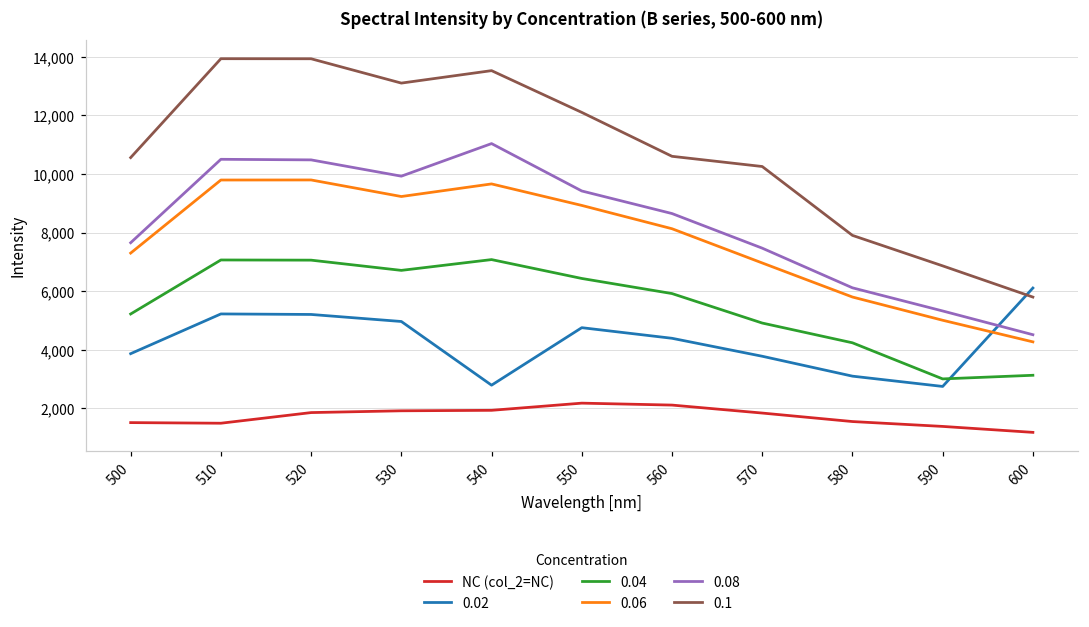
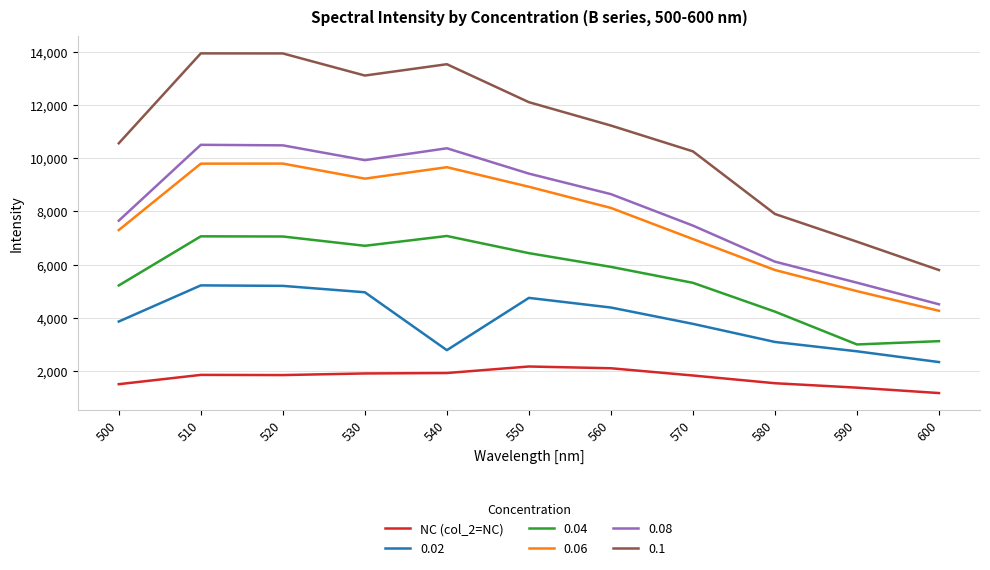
  {
    "NC (col_2=NC)": {
      "500": "1,500",
-     "510": "1,500",
+     "510": "1,900",
      "520": "1,900",
      "530": "1,900",
      "540": "1,900",
      "550": "2,200",
      "560": "2,100",
      "570": "1,800",
      "580": "1,600",
      "590": "1,400",
      "600": "1,200"
    },
    "0.02": {
      "500": "3,900",
      "510": "5,200",
      "520": "5,200",
      "530": "5,000",
      "540": "2,800",
      "550": "4,800",
      "560": "4,400",
      "570": "3,800",
      "580": "3,100",
      "590": "2,800",
-     "600": "6,100"
+     "600": "2,300"
    },
    "0.04": {
      "500": "5,200",
      "510": "7,100",
      "520": "7,100",
      "530": "6,700",
      "540": "7,100",
      "550": "6,400",
      "560": "5,900",
-     "570": "4,900",
+     "570": "5,300",
      "580": "4,200",
      "590": "3,000",
      "600": "3,100"
    },
    "0.06": {
      "500": "7,300",
      "510": "9,800",
      "520": "9,800",
      "530": "9,200",
      "540": "9,700",
      "550": "8,900",
      "560": "8,100",
      "570": "7,000",
      "580": "5,800",
      "590": "5,000",
      "600": "4,300"
    },
    "0.08": {
      "500": "7,700",
      "510": "10,500",
      "520": "10,500",
      "530": "9,900",
-     "540": "11,000",
+     "540": "10,400",
      "550": "9,400",
      "560": "8,700",
      "570": "7,500",
      "580": "6,100",
      "590": "5,300",
      "600": "4,500"
    },
    "0.1": {
      "500": "10,600",
      "510": "13,900",
      "520": "13,900",
      "530": "13,100",
      "540": "13,500",
      "550": "12,100",
-     "560": "10,600",
+     "560": "11,200",
      "570": "10,300",
      "580": "7,900",
      "590": "6,900",
      "600": "5,800"
    }
  }
